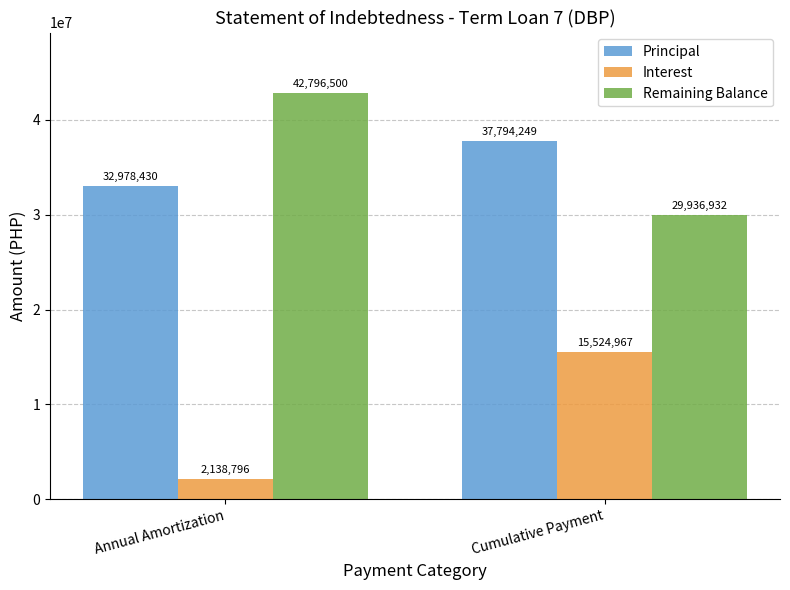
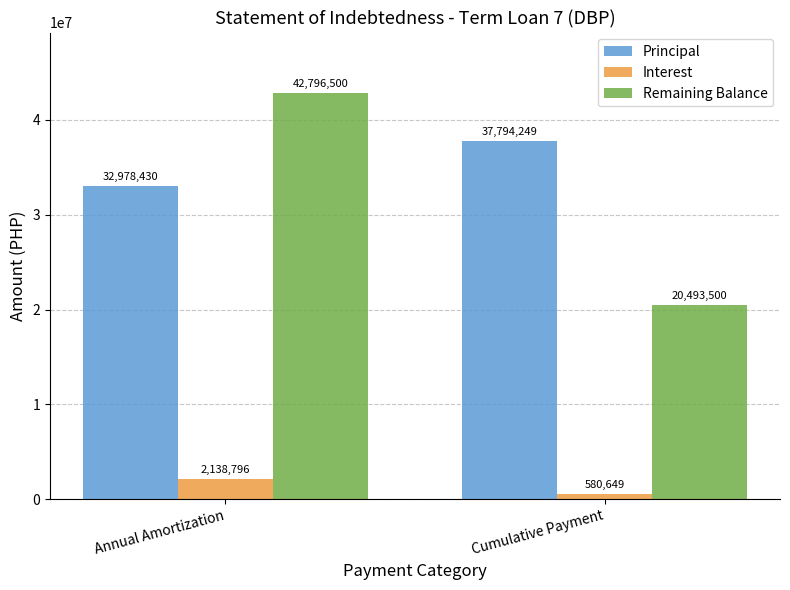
  {
    "Principal": {
      "Annual Amortization": "32,978,430",
      "Cumulative Payment": "37,794,249"
    },
    "Interest": {
      "Annual Amortization": "2,138,796",
-     "Cumulative Payment": "15,524,967"
+     "Cumulative Payment": "580,649"
    },
    "Remaining Balance": {
      "Annual Amortization": "42,796,500",
-     "Cumulative Payment": "29,936,932"
+     "Cumulative Payment": "20,493,500"
    }
  }
